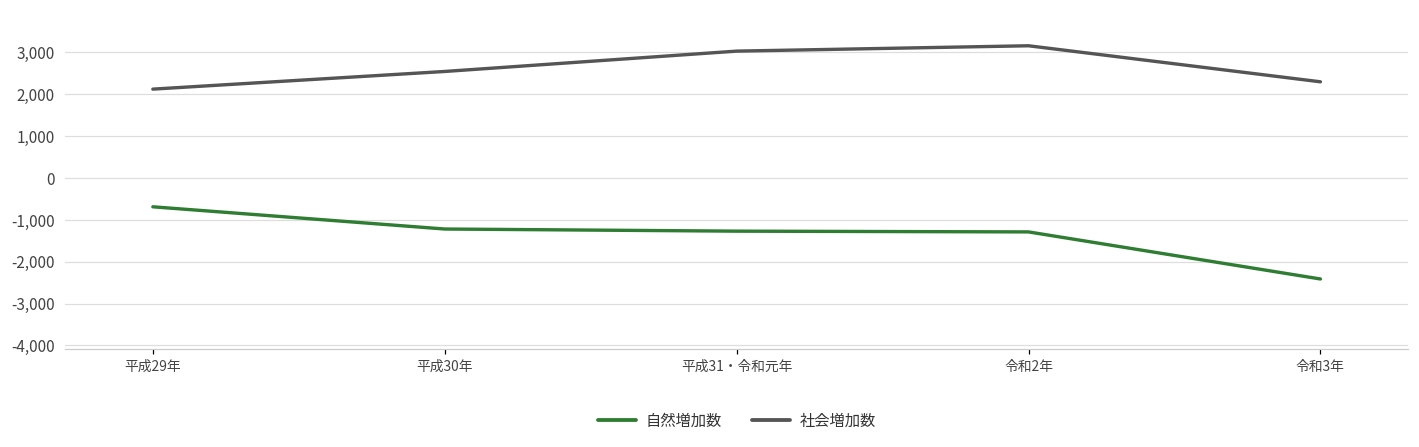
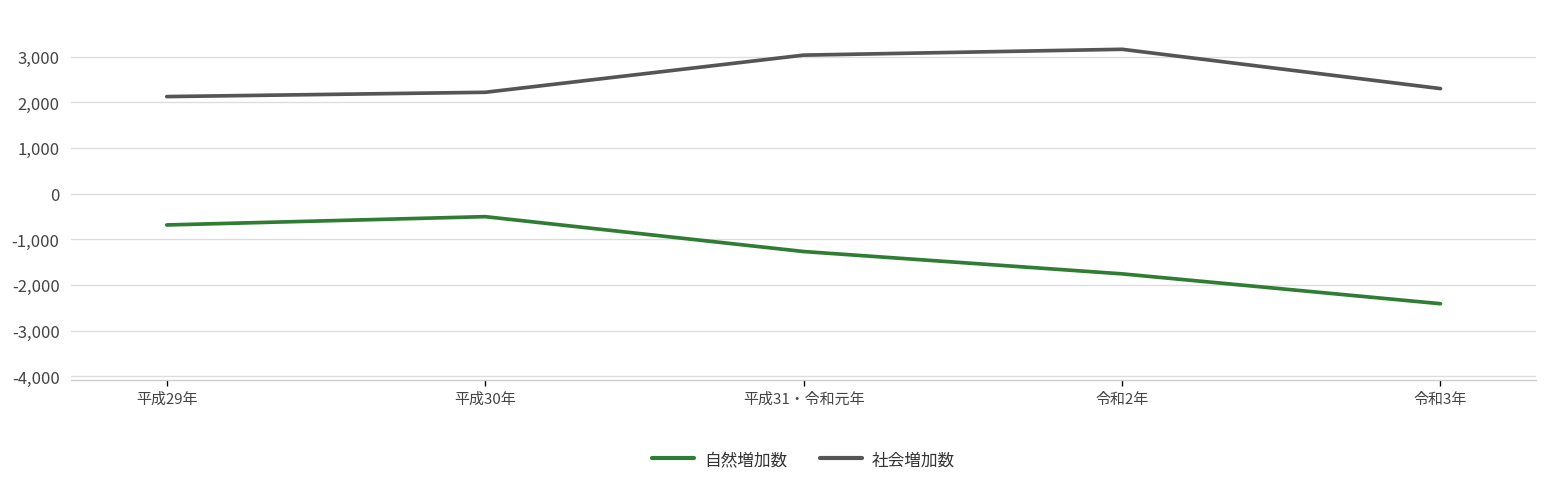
  {
    "自然増加数": {
      "平成29年": "-700",
-     "平成30年": "-1,200",
+     "平成30年": "-500",
      "平成31・令和元年": "-1,300",
-     "令和2年": "-1,300",
+     "令和2年": "-1,800",
      "令和3年": "-2,400"
    },
    "社会増加数": {
      "平成29年": "2,100",
-     "平成30年": "2,500",
+     "平成30年": "2,200",
      "平成31・令和元年": "3,000",
      "令和2年": "3,200",
      "令和3年": "2,300"
    }
  }
